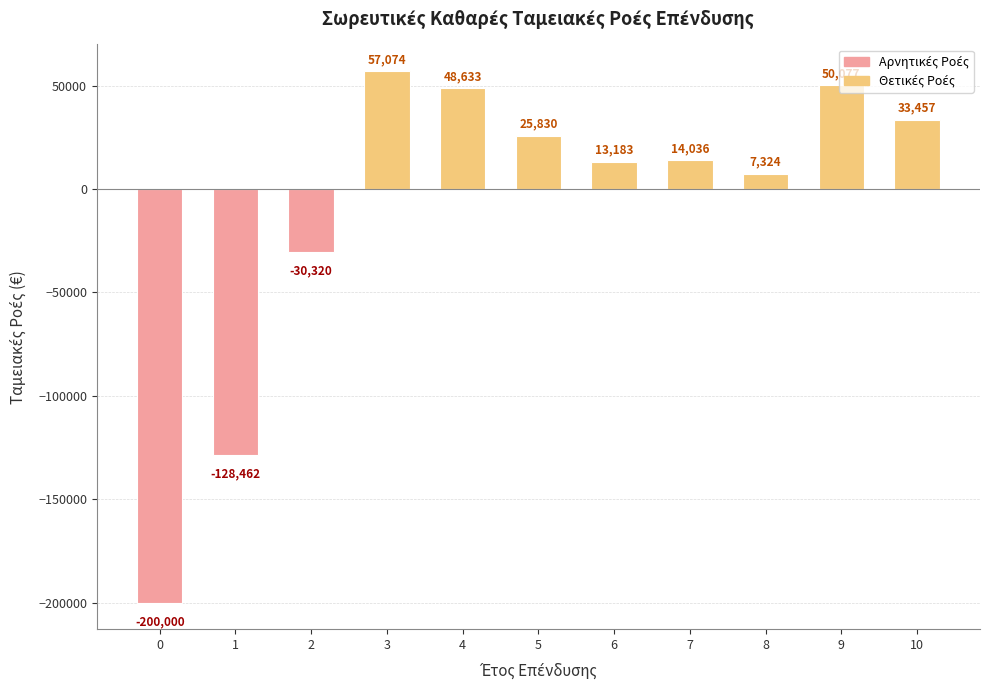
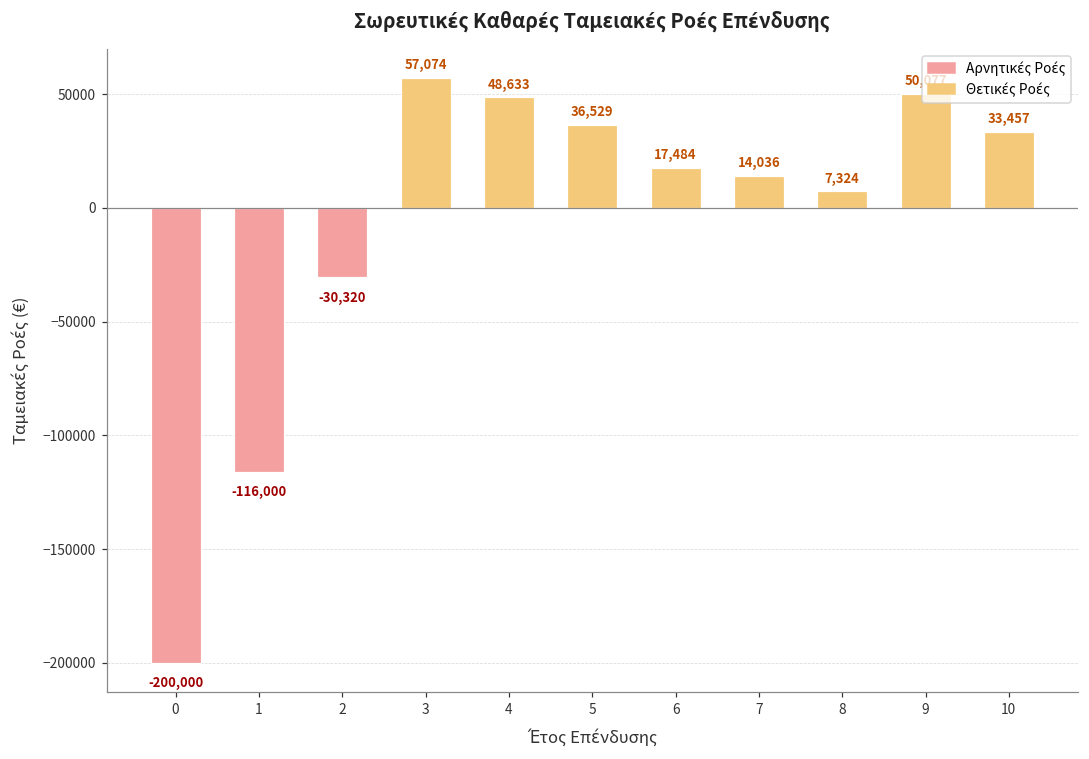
  {
    "0": "-200,000",
-   "1": "-128,462",
+   "1": "-116,000",
    "2": "-30,320",
    "3": "57,074",
    "4": "48,633",
-   "5": "25,830",
-   "6": "13,183",
+   "5": "36,529",
+   "6": "17,484",
    "7": "14,036",
    "8": "7,324",
    "10": "33,457"
  }
